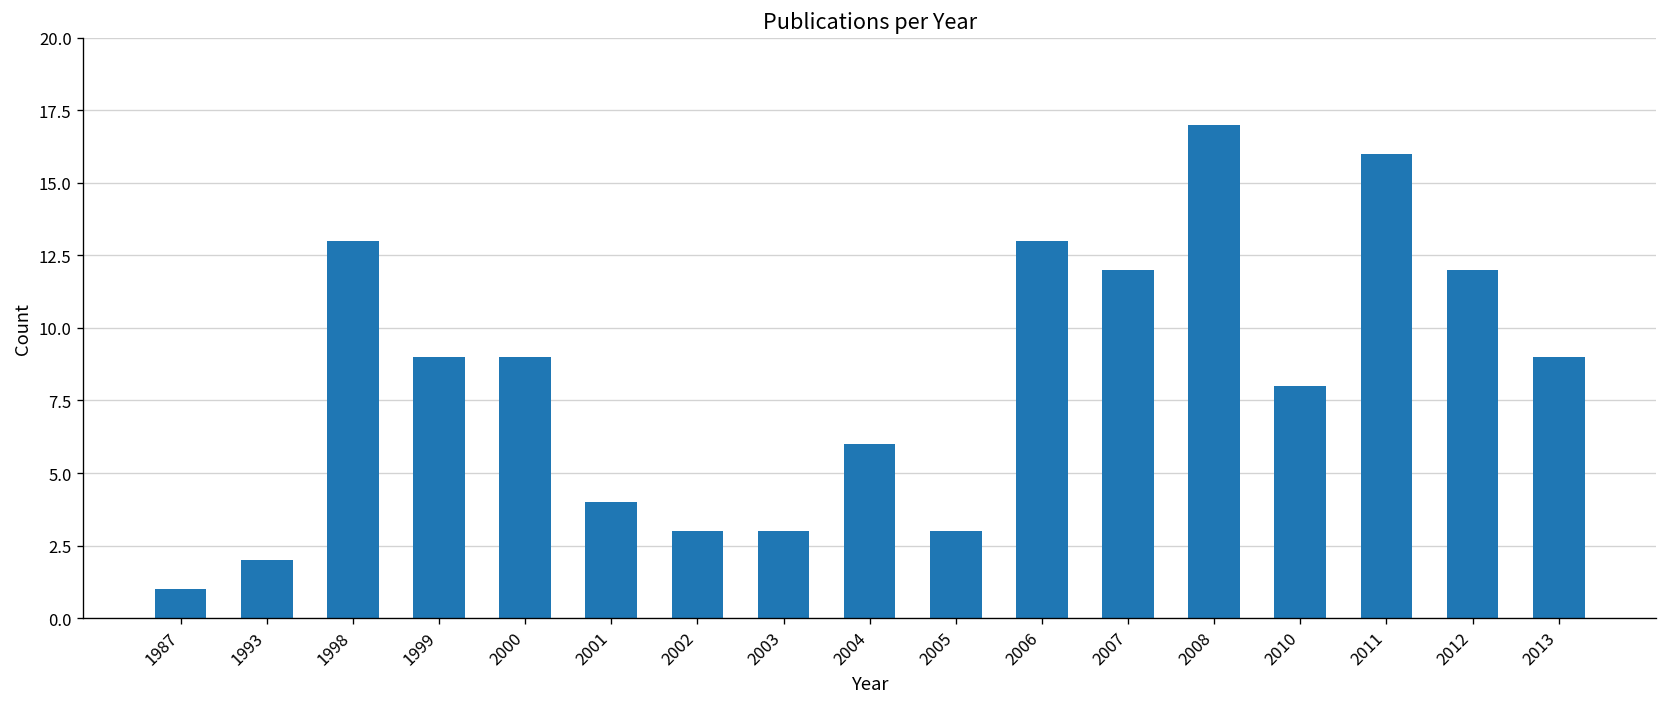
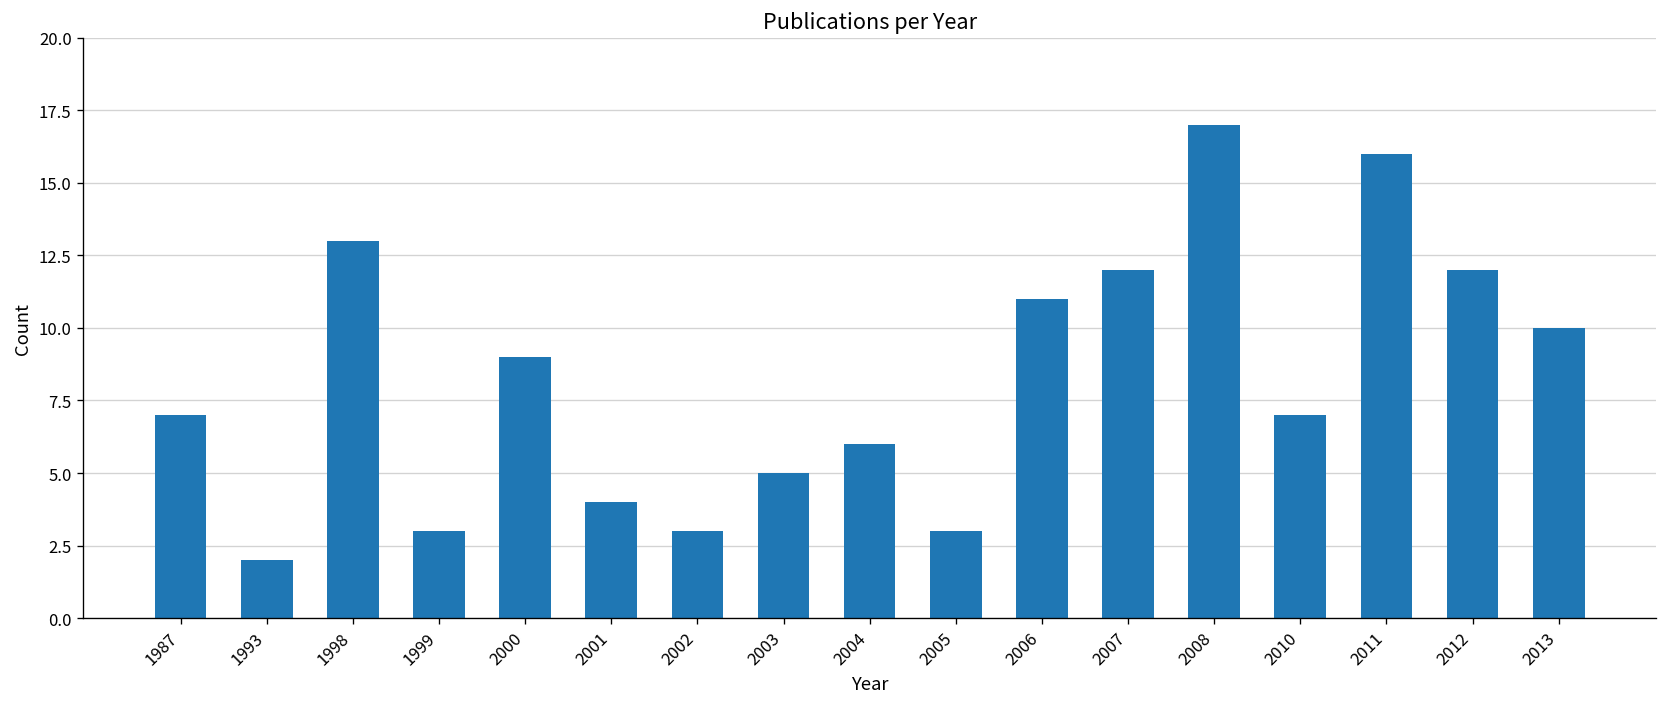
  {
-   "1987": 1,
+   "1987": 7,
    "1993": 2,
    "1998": 13,
-   "1999": 9,
+   "1999": 3,
    "2000": 9,
    "2001": 4,
    "2002": 3,
-   "2003": 3,
+   "2003": 5,
    "2004": 6,
    "2005": 3,
-   "2006": 13,
+   "2006": 11,
    "2007": 12,
    "2008": 17,
-   "2010": 8,
+   "2010": 7,
    "2011": 16,
    "2012": 12,
-   "2013": 9
+   "2013": 10
  }
